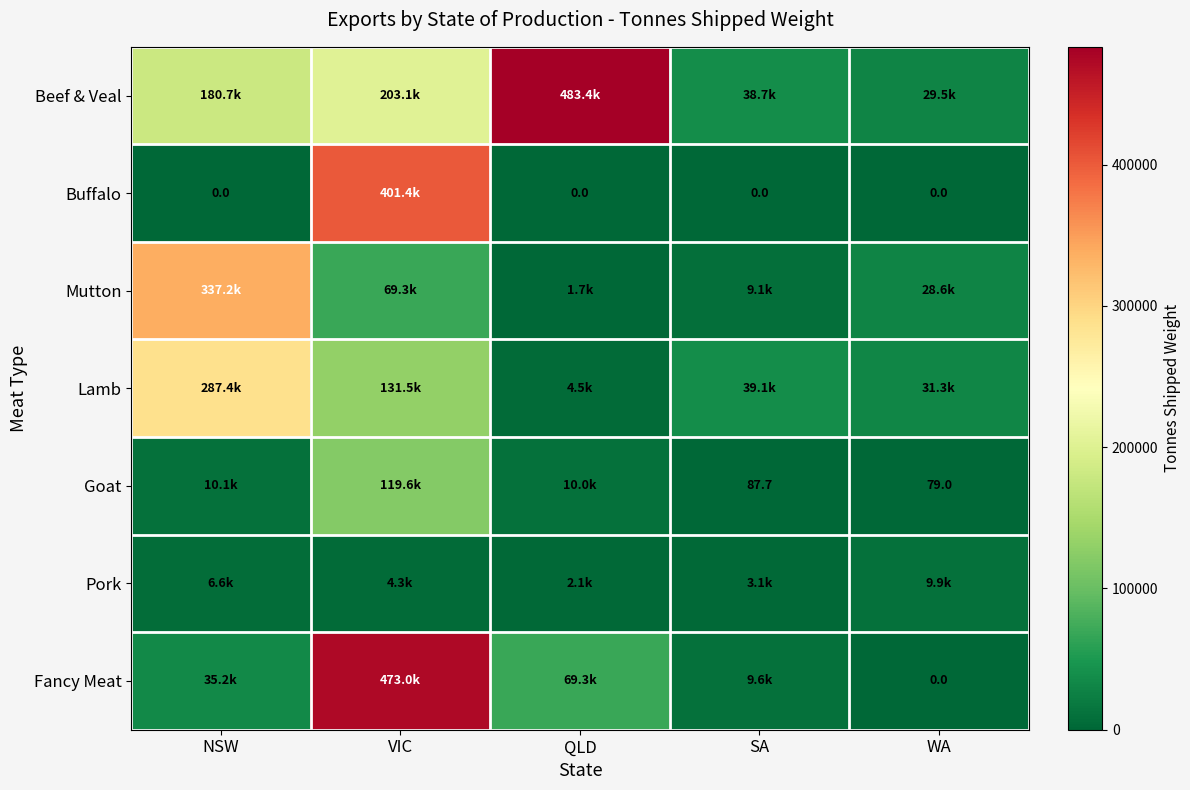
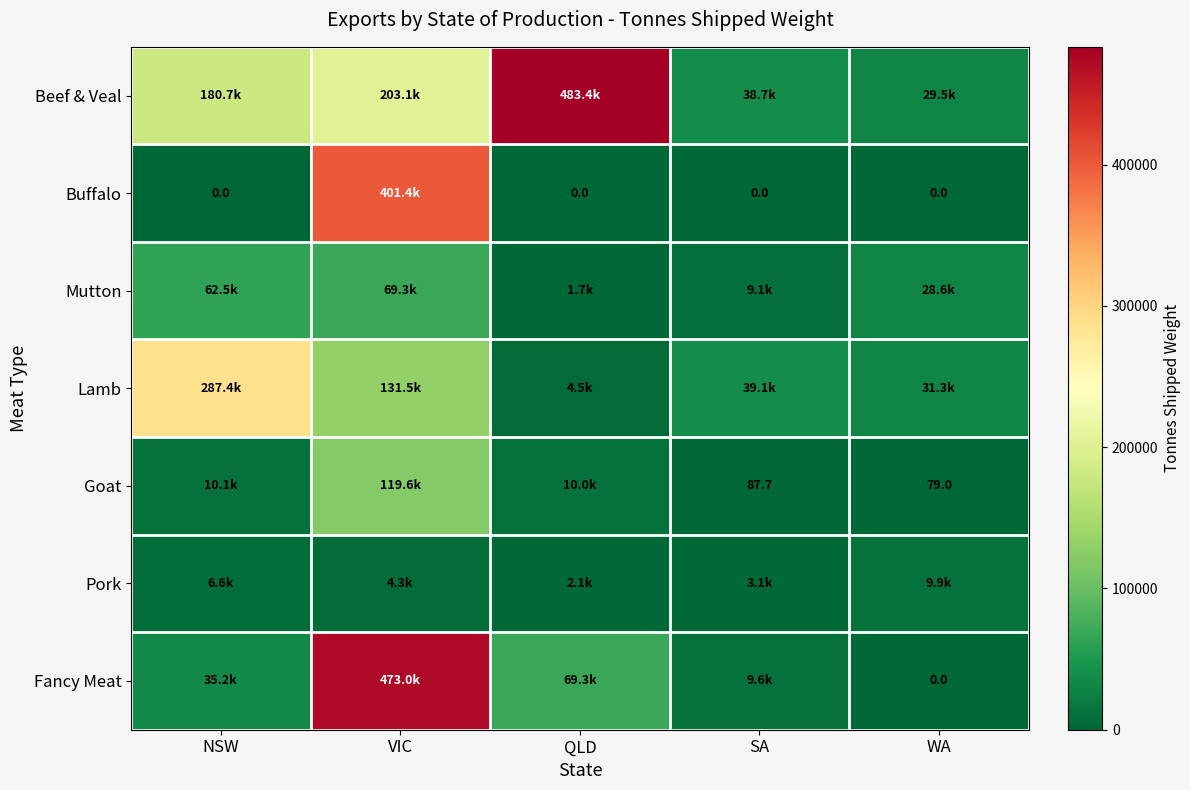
  {
    "Beef & Veal": {
      "NSW": "180.7k",
      "VIC": "203.1k",
      "QLD": "483.4k",
      "SA": "38.7k",
      "WA": "29.5k"
    },
    "Buffalo": {
      "NSW": "0.0",
      "VIC": "401.4k",
      "QLD": "0.0",
      "SA": "0.0",
      "WA": "0.0"
    },
    "Mutton": {
-     "NSW": "337.2k",
+     "NSW": "62.5k",
      "VIC": "69.3k",
      "QLD": "1.7k",
      "SA": "9.1k",
      "WA": "28.6k"
    },
    "Lamb": {
      "NSW": "287.4k",
      "VIC": "131.5k",
      "QLD": "4.5k",
      "SA": "39.1k",
      "WA": "31.3k"
    },
    "Goat": {
      "NSW": "10.1k",
      "VIC": "119.6k",
      "QLD": "10.0k",
      "SA": "87.7",
      "WA": "79.0"
    },
    "Pork": {
      "NSW": "6.6k",
      "VIC": "4.3k",
      "QLD": "2.1k",
      "SA": "3.1k",
      "WA": "9.9k"
    },
    "Fancy Meat": {
      "NSW": "35.2k",
      "VIC": "473.0k",
      "QLD": "69.3k",
      "SA": "9.6k",
      "WA": "0.0"
    }
  }
